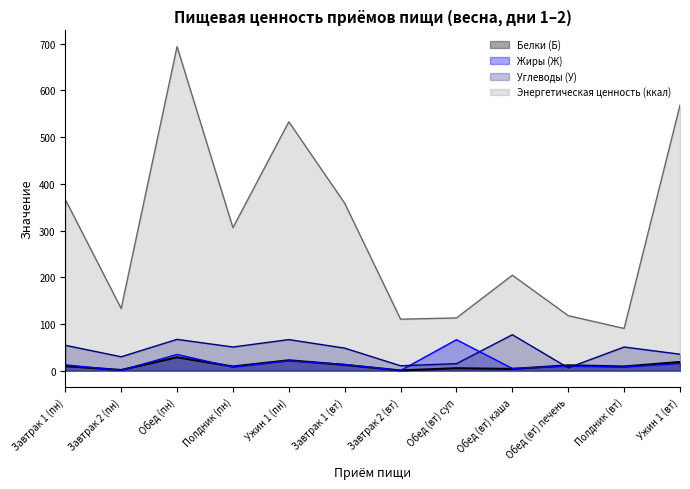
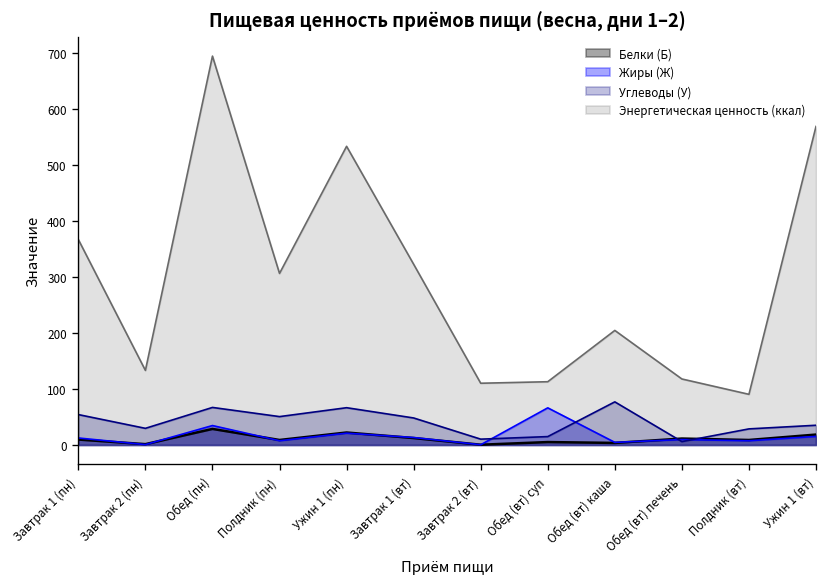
  {
    "Белки (Б)": {
      "Обед (пн)": 30,
      "Обед (вт) суп": 10
    },
    "Жиры (Ж)": {
      "Обед (пн)": 30,
      "Обед (вт) суп": 70
    },
    "Углеводы (У)": {
      "Завтрак 1 (пн)": 50,
      "Завтрак 2 (пн)": 30,
      "Обед (пн)": 70,
      "Полдник (пн)": 50,
      "Ужин 1 (пн)": 70,
      "Завтрак 1 (вт)": 50,
      "Завтрак 2 (вт)": 10,
      "Обед (вт) суп": 10,
      "Обед (вт) каша": 80,
-     "Полдник (вт)": 50,
+     "Полдник (вт)": 30,
      "Ужин 1 (вт)": 40
    },
    "Энергетическая ценность (ккал)": {
      "Завтрак 1 (пн)": 370,
      "Завтрак 2 (пн)": 130,
      "Обед (пн)": 690,
      "Полдник (пн)": 310,
      "Ужин 1 (пн)": 530,
-     "Завтрак 1 (вт)": 360,
+     "Завтрак 1 (вт)": 320,
      "Завтрак 2 (вт)": 110,
      "Обед (вт) суп": 110,
      "Обед (вт) каша": 200,
      "Обед (вт) печень": 120,
      "Полдник (вт)": 90,
      "Ужин 1 (вт)": 570
    }
  }
